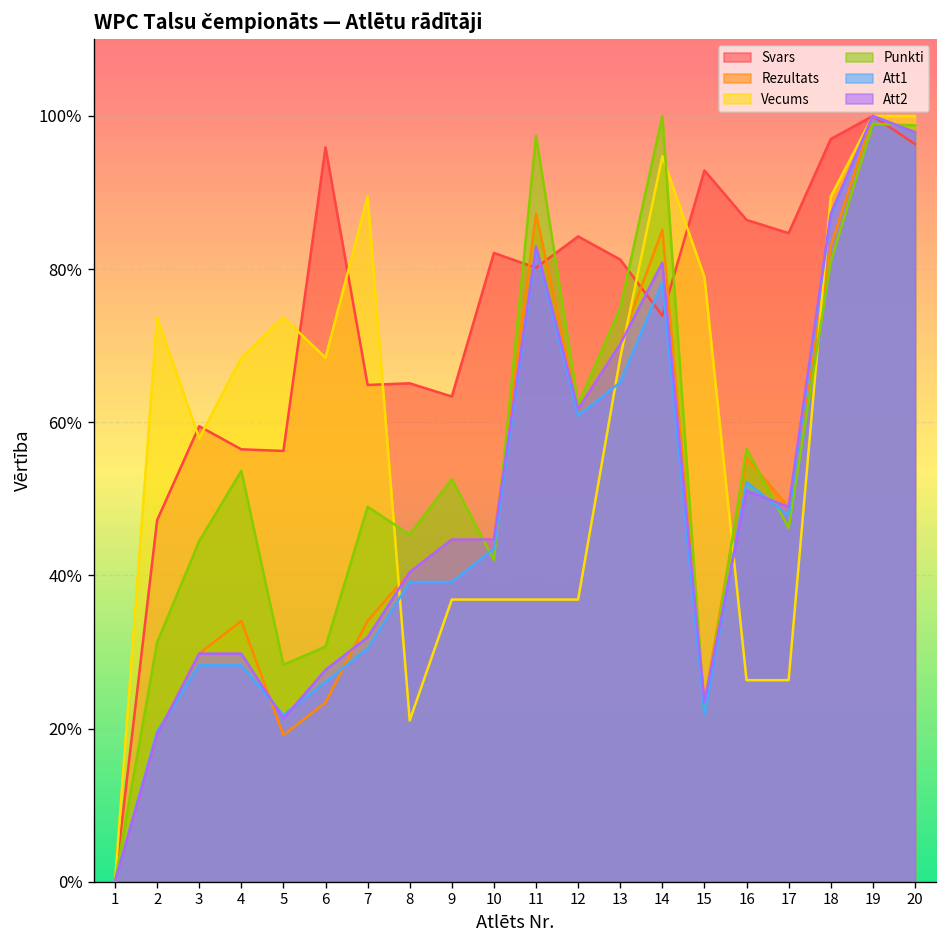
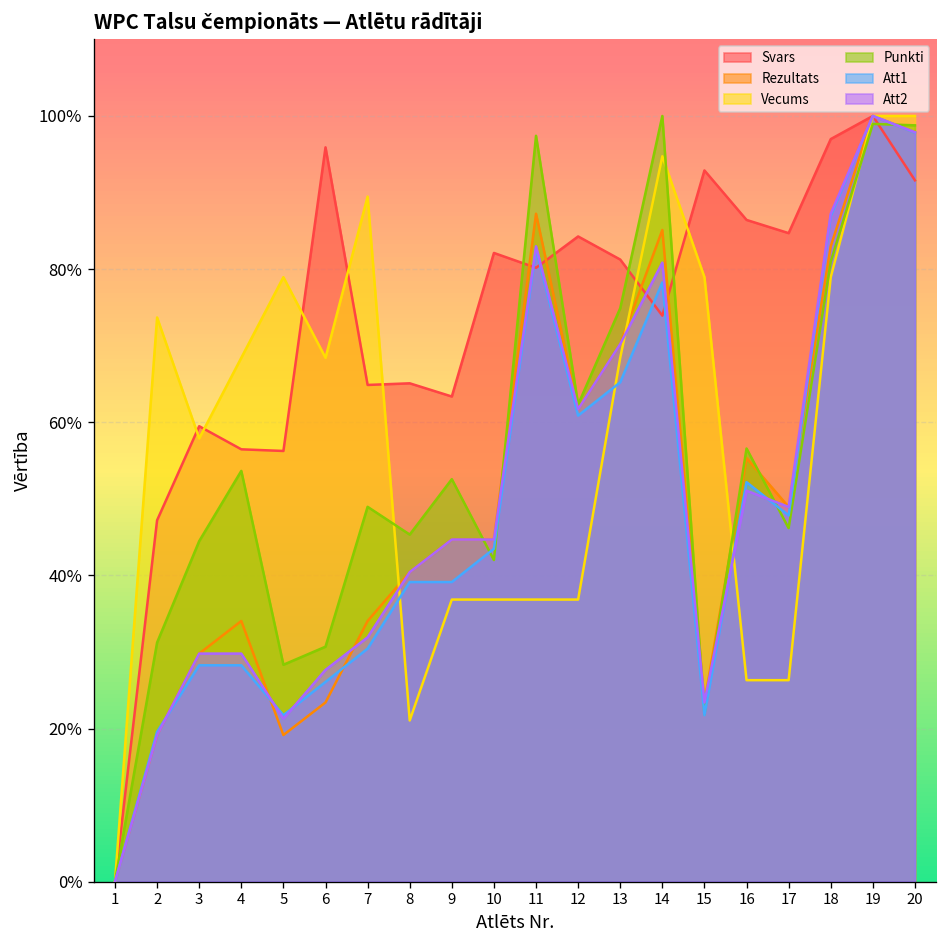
  {
    "Svars": {
      "2": "47%",
      "3": "59%",
      "4": "56%",
      "5": "56%",
      "6": "96%",
      "7": "65%",
      "8": "65%",
      "9": "63%",
      "10": "82%",
      "11": "80%",
      "12": "84%",
      "13": "81%",
      "14": "74%",
      "15": "93%",
      "16": "86%",
      "17": "85%",
      "18": "97%",
-     "20": "96%"
+     "20": "92%"
    },
    "Rezultats": {
      "4": "34%",
      "5": "19%",
      "6": "23%",
      "7": "34%",
      "11": "87%",
      "14": "85%",
      "16": "55%",
      "18": "83%"
    },
    "Vecums": {
      "2": "74%",
      "3": "58%",
      "4": "68%",
-     "5": "74%",
+     "5": "79%",
      "6": "68%",
      "7": "89%",
      "8": "21%",
      "9": "37%",
      "10": "37%",
      "11": "37%",
      "12": "37%",
      "13": "68%",
      "14": "95%",
      "15": "79%",
      "16": "26%",
      "17": "26%",
-     "18": "89%",
+     "18": "79%",
      "20": "100%"
    },
    "Punkti": {
      "2": "31%",
      "3": "44%",
      "4": "54%",
      "5": "28%",
      "6": "31%",
      "7": "49%",
      "8": "45%",
      "9": "53%",
      "10": "42%",
      "11": "97%",
      "12": "62%",
      "13": "75%",
      "14": "100%",
      "16": "57%",
      "17": "46%",
      "18": "81%",
      "19": "99%",
      "20": "99%"
    },
    "Att1": {
      "2": "20%",
      "3": "28%",
      "4": "28%",
      "5": "22%",
      "6": "26%",
      "7": "30%",
      "8": "39%",
      "9": "39%",
      "10": "43%",
      "12": "61%",
      "13": "65%",
      "14": "78%",
      "16": "52%",
      "17": "48%"
    },
    "Att2": {
      "4": "30%",
      "5": "21%",
      "6": "28%",
      "7": "32%",
      "14": "81%",
      "16": "51%"
    }
  }
